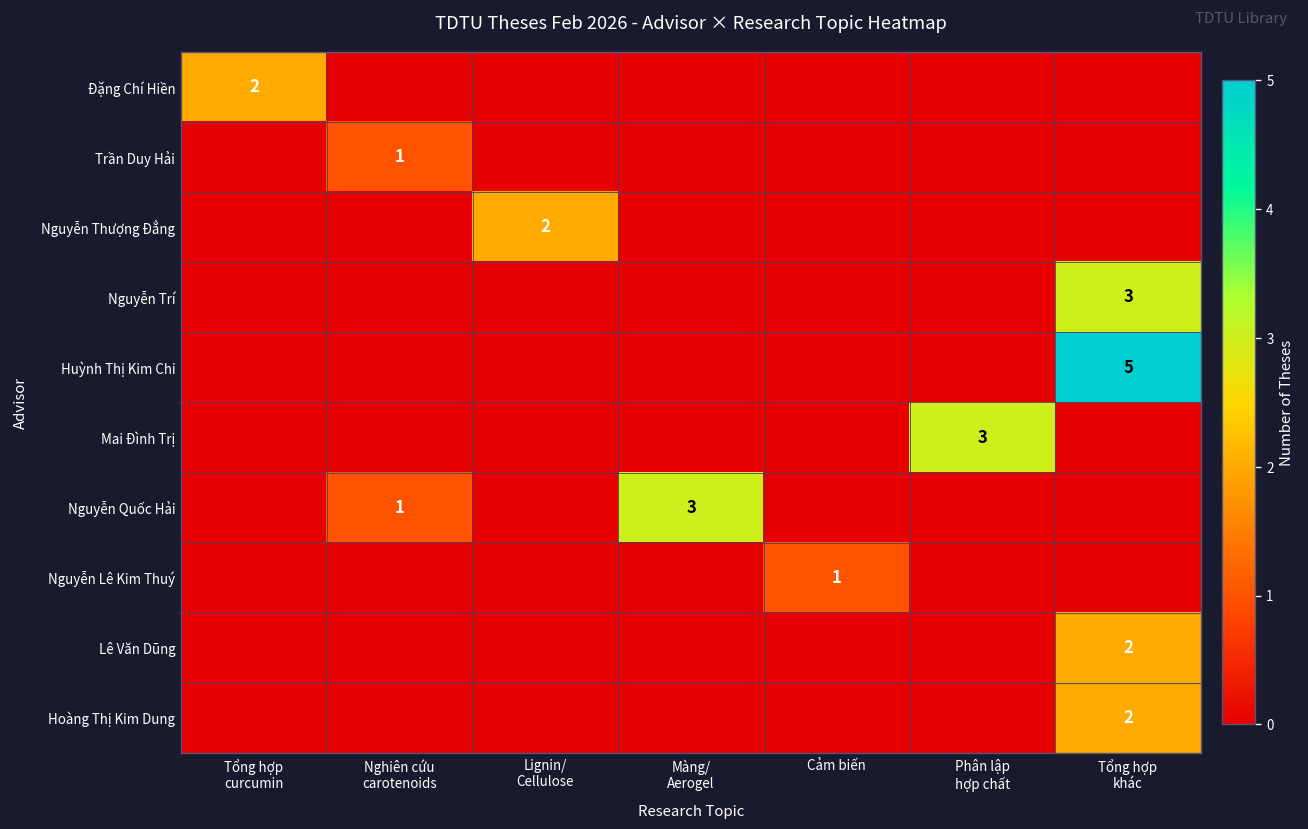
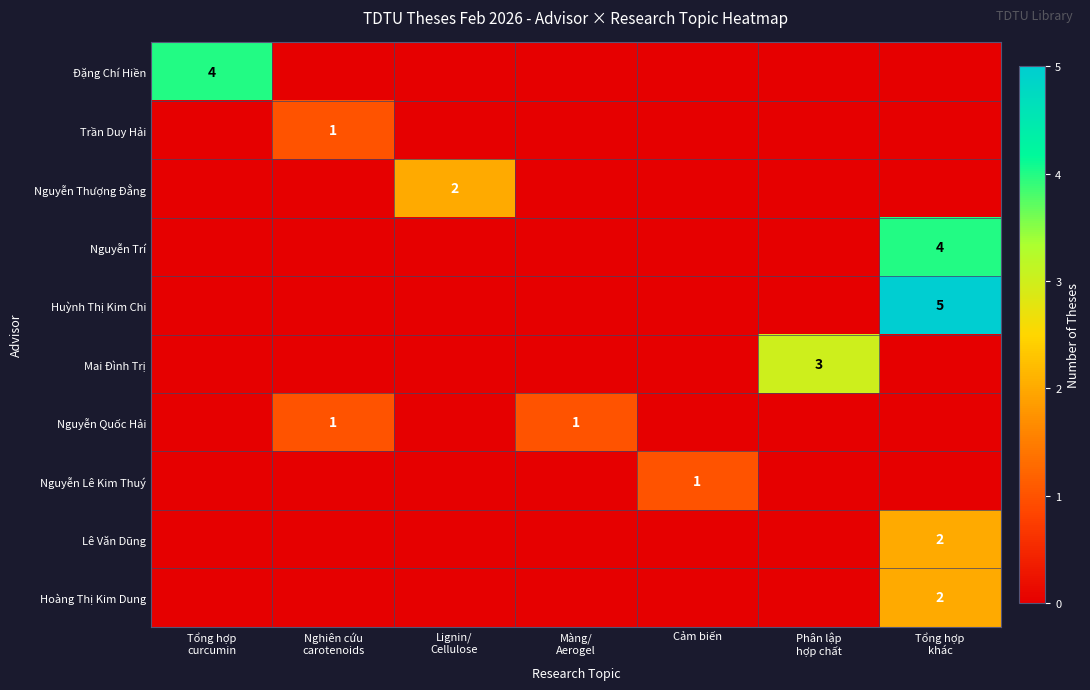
  {
    "Đặng Chí Hiền": {
-     "Tổng hợp curcumin": 2
+     "Tổng hợp curcumin": 4
    },
    "Trần Duy Hải": {
      "Nghiên cứu carotenoids": 1
    },
    "Nguyễn Thượng Đẳng": {
      "Lignin/ Cellulose": 2
    },
    "Nguyễn Trí": {
-     "Tổng hợp khác": 3
+     "Tổng hợp khác": 4
    },
    "Huỳnh Thị Kim Chi": {
      "Tổng hợp khác": 5
    },
    "Mai Đình Trị": {
      "Phân lập hợp chất": 3
    },
    "Nguyễn Quốc Hải": {
      "Nghiên cứu carotenoids": 1,
-     "Màng/ Aerogel": 3
+     "Màng/ Aerogel": 1
    },
    "Nguyễn Lê Kim Thuý": {
      "Cảm biến": 1
    },
    "Lê Văn Dũng": {
      "Tổng hợp khác": 2
    },
    "Hoàng Thị Kim Dung": {
      "Tổng hợp khác": 2
    }
  }
